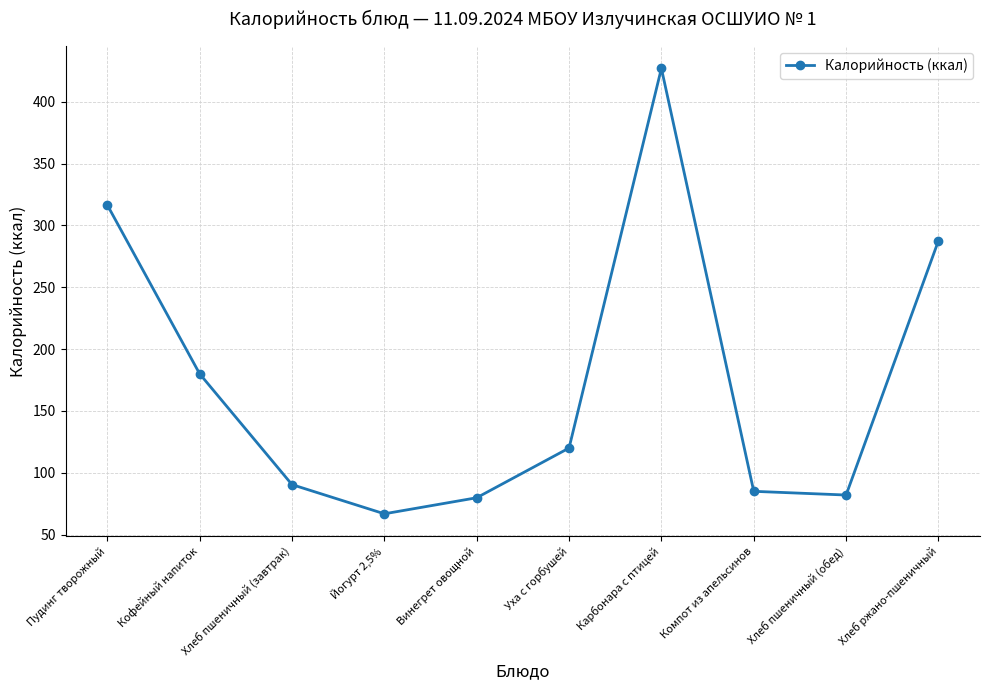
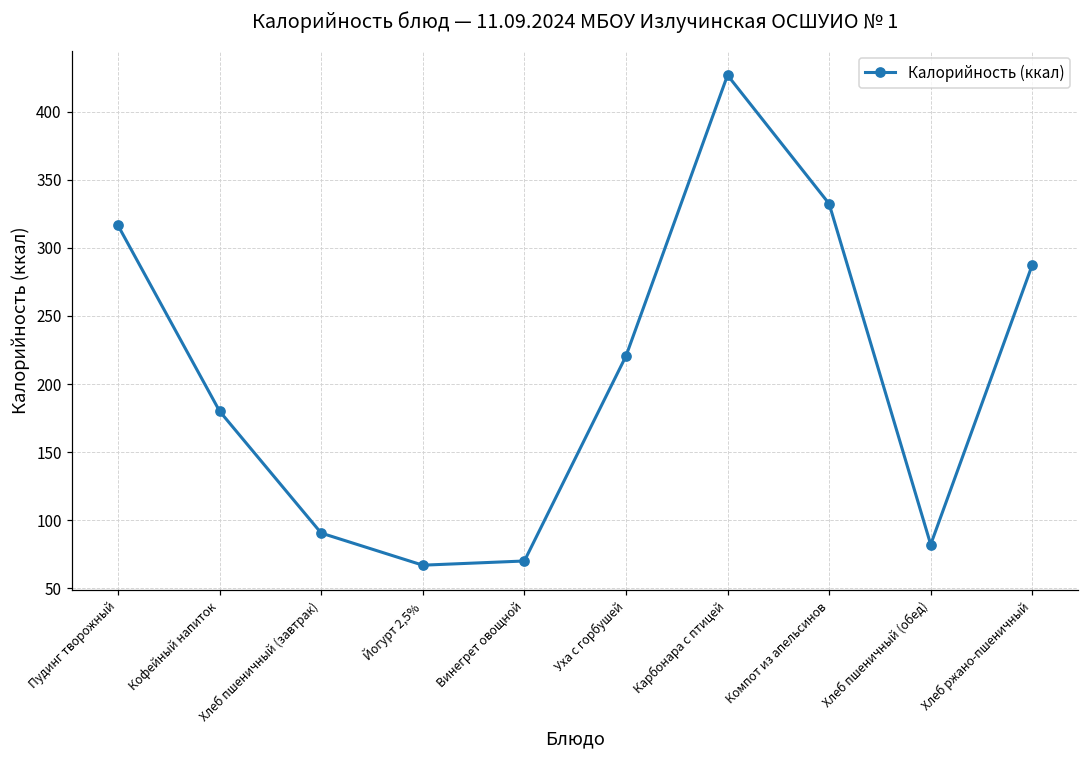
  {
    "Пудинг творожный": 317,
    "Кофейный напиток": 180,
    "Хлеб пшеничный (завтрак)": 90,
    "Йогурт 2,5%": 67,
-   "Винегрет овощной": 80,
-   "Уха с горбушей": 120,
+   "Винегрет овощной": 70,
+   "Уха с горбушей": 221,
    "Карбонара с птицей": 427,
-   "Компот из апельсинов": 85,
+   "Компот из апельсинов": 333,
    "Хлеб пшеничный (обед)": 82,
    "Хлеб ржано-пшеничный": 288
  }
